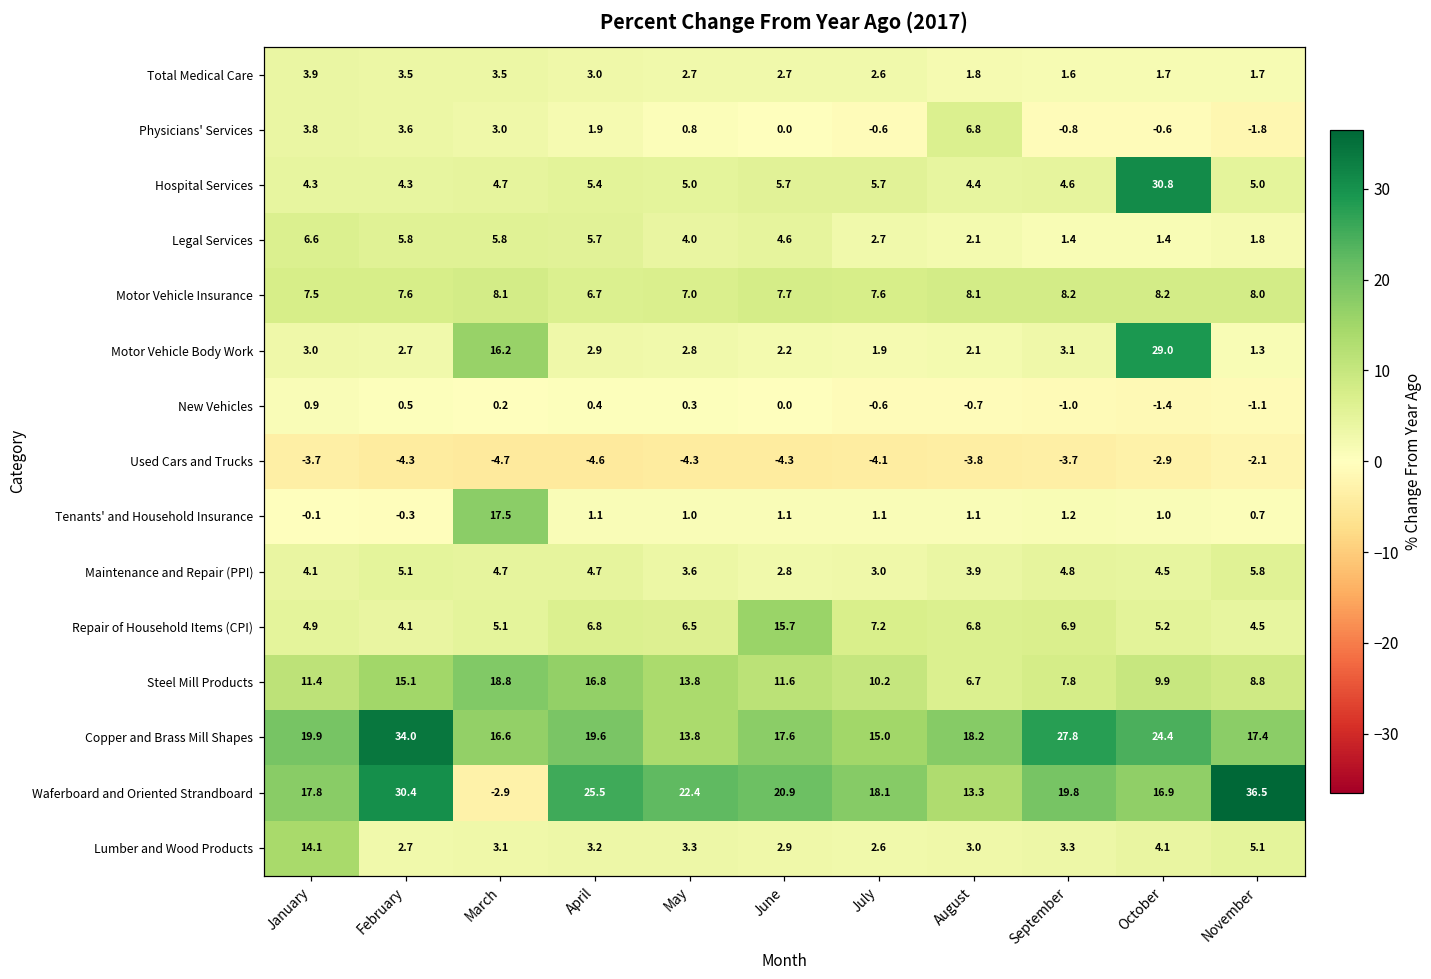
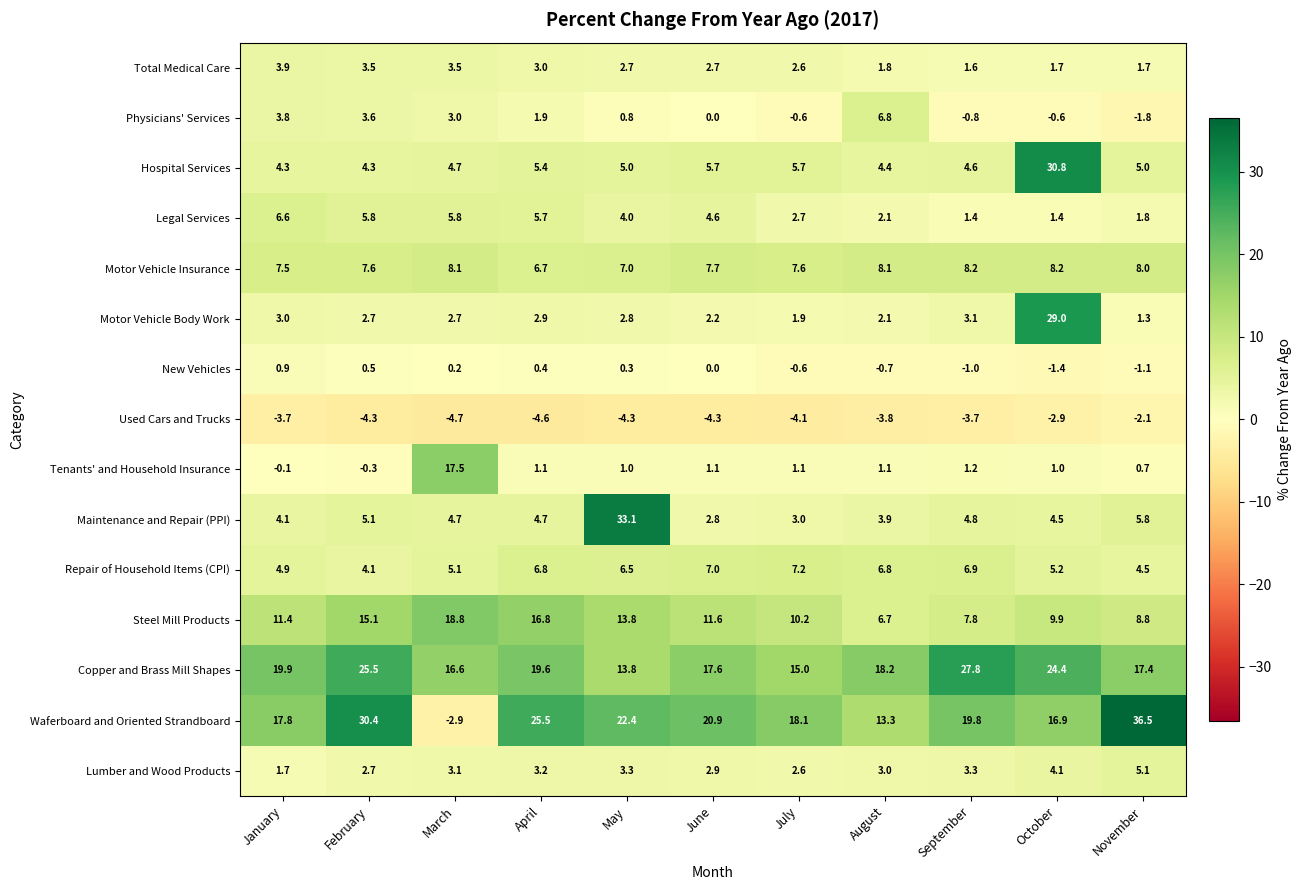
  {
    "Total Medical Care": {
      "January": 3.9,
      "February": 3.5,
      "March": 3.5,
      "April": 3.0,
      "May": 2.7,
      "June": 2.7,
      "July": 2.6,
      "August": 1.8,
      "September": 1.6,
      "October": 1.7,
      "November": 1.7
    },
    "Physicians' Services": {
      "January": 3.8,
      "February": 3.6,
      "March": 3.0,
      "April": 1.9,
      "May": 0.8,
      "June": 0.0,
      "July": -0.6,
      "August": 6.8,
      "September": -0.8,
      "October": -0.6,
      "November": -1.8
    },
    "Hospital Services": {
      "January": 4.3,
      "February": 4.3,
      "March": 4.7,
      "April": 5.4,
      "May": 5.0,
      "June": 5.7,
      "July": 5.7,
      "August": 4.4,
      "September": 4.6,
      "October": 30.8,
      "November": 5.0
    },
    "Legal Services": {
      "January": 6.6,
      "February": 5.8,
      "March": 5.8,
      "April": 5.7,
      "May": 4.0,
      "June": 4.6,
      "July": 2.7,
      "August": 2.1,
      "September": 1.4,
      "October": 1.4,
      "November": 1.8
    },
    "Motor Vehicle Insurance": {
      "January": 7.5,
      "February": 7.6,
      "March": 8.1,
      "April": 6.7,
      "May": 7.0,
      "June": 7.7,
      "July": 7.6,
      "August": 8.1,
      "September": 8.2,
      "October": 8.2,
      "November": 8.0
    },
    "Motor Vehicle Body Work": {
      "January": 3.0,
      "February": 2.7,
-     "March": 16.2,
+     "March": 2.7,
      "April": 2.9,
      "May": 2.8,
      "June": 2.2,
      "July": 1.9,
      "August": 2.1,
      "September": 3.1,
      "October": 29.0,
      "November": 1.3
    },
    "New Vehicles": {
      "January": 0.9,
      "February": 0.5,
      "March": 0.2,
      "April": 0.4,
      "May": 0.3,
      "June": 0.0,
      "July": -0.6,
      "August": -0.7,
      "September": -1.0,
      "October": -1.4,
      "November": -1.1
    },
    "Used Cars and Trucks": {
      "January": -3.7,
      "February": -4.3,
      "March": -4.7,
      "April": -4.6,
      "May": -4.3,
      "June": -4.3,
      "July": -4.1,
      "August": -3.8,
      "September": -3.7,
      "October": -2.9,
      "November": -2.1
    },
    "Tenants' and Household Insurance": {
      "January": -0.1,
      "February": -0.3,
      "March": 17.5,
      "April": 1.1,
      "May": 1.0,
      "June": 1.1,
      "July": 1.1,
      "August": 1.1,
      "September": 1.2,
      "October": 1.0,
      "November": 0.7
    },
    "Maintenance and Repair (PPI)": {
      "January": 4.1,
      "February": 5.1,
      "March": 4.7,
      "April": 4.7,
-     "May": 3.6,
+     "May": 33.1,
      "June": 2.8,
      "July": 3.0,
      "August": 3.9,
      "September": 4.8,
      "October": 4.5,
      "November": 5.8
    },
    "Repair of Household Items (CPI)": {
      "January": 4.9,
      "February": 4.1,
      "March": 5.1,
      "April": 6.8,
      "May": 6.5,
-     "June": 15.7,
+     "June": 7.0,
      "July": 7.2,
      "August": 6.8,
      "September": 6.9,
      "October": 5.2,
      "November": 4.5
    },
    "Steel Mill Products": {
      "January": 11.4,
      "February": 15.1,
      "March": 18.8,
      "April": 16.8,
      "May": 13.8,
      "June": 11.6,
      "July": 10.2,
      "August": 6.7,
      "September": 7.8,
      "October": 9.9,
      "November": 8.8
    },
    "Copper and Brass Mill Shapes": {
      "January": 19.9,
-     "February": 34.0,
+     "February": 25.5,
      "March": 16.6,
      "April": 19.6,
      "May": 13.8,
      "June": 17.6,
      "July": 15.0,
      "August": 18.2,
      "September": 27.8,
      "October": 24.4,
      "November": 17.4
    },
    "Waferboard and Oriented Strandboard": {
      "January": 17.8,
      "February": 30.4,
      "March": -2.9,
      "April": 25.5,
      "May": 22.4,
      "June": 20.9,
      "July": 18.1,
      "August": 13.3,
      "September": 19.8,
      "October": 16.9,
      "November": 36.5
    },
    "Lumber and Wood Products": {
-     "January": 14.1,
+     "January": 1.7,
      "February": 2.7,
      "March": 3.1,
      "April": 3.2,
      "May": 3.3,
      "June": 2.9,
      "July": 2.6,
      "August": 3.0,
      "September": 3.3,
      "October": 4.1,
      "November": 5.1
    }
  }
